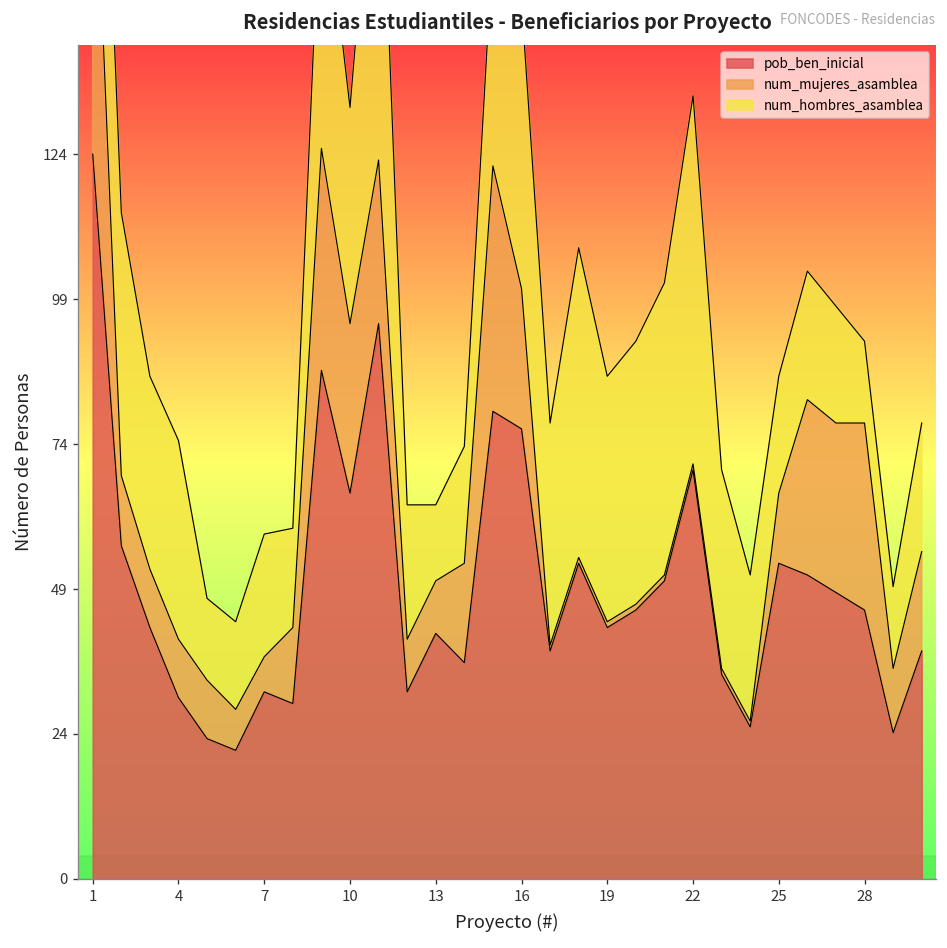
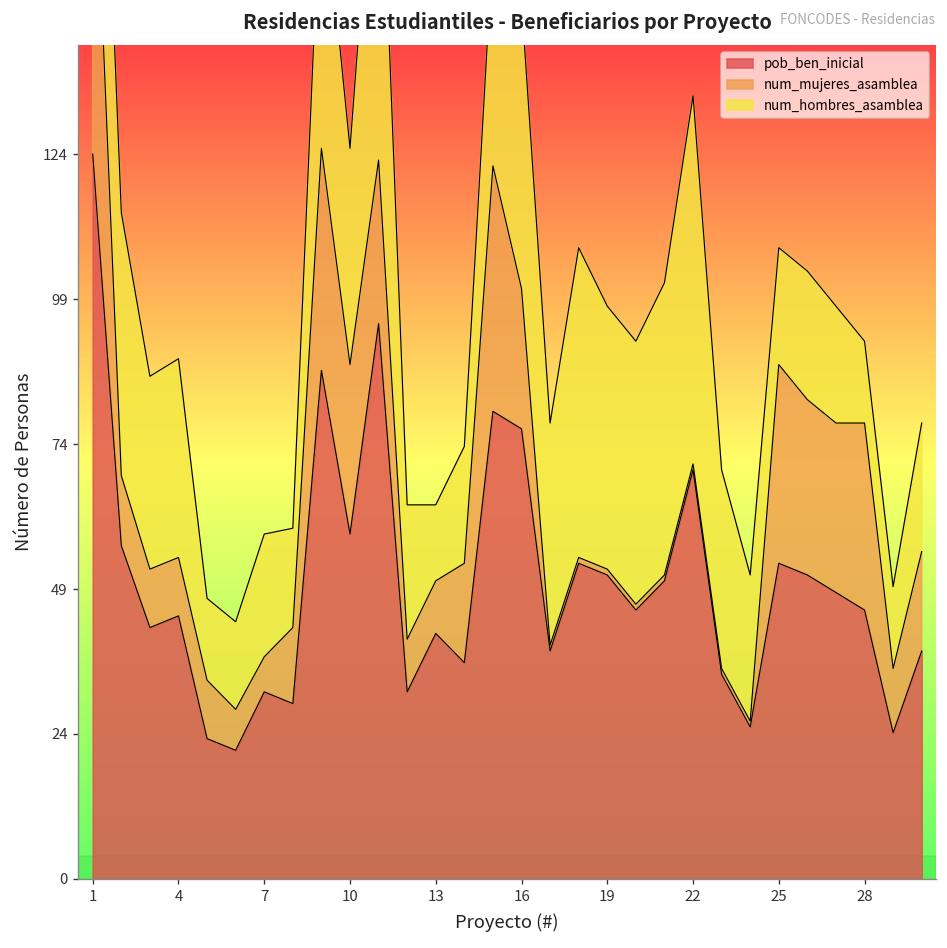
  {
    "pob_ben_inicial": {
      "1": 124,
-     "4": 31,
+     "4": 45,
      "7": 32,
-     "10": 66,
+     "10": 59,
      "13": 42,
      "16": 77,
-     "19": 43,
+     "19": 52,
      "22": 70,
      "25": 54,
      "28": 46
    },
    "num_mujeres_asamblea": {
      "4": 10,
      "7": 6,
      "10": 29,
      "13": 9,
      "16": 24,
      "19": 1,
      "22": 1,
-     "25": 12,
+     "25": 34,
      "28": 32
    },
    "num_hombres_asamblea": {
      "4": 34,
      "7": 21,
      "10": 37,
      "13": 13,
-     "19": 42,
+     "19": 45,
      "22": 63,
      "25": 20,
      "28": 14
    }
  }
